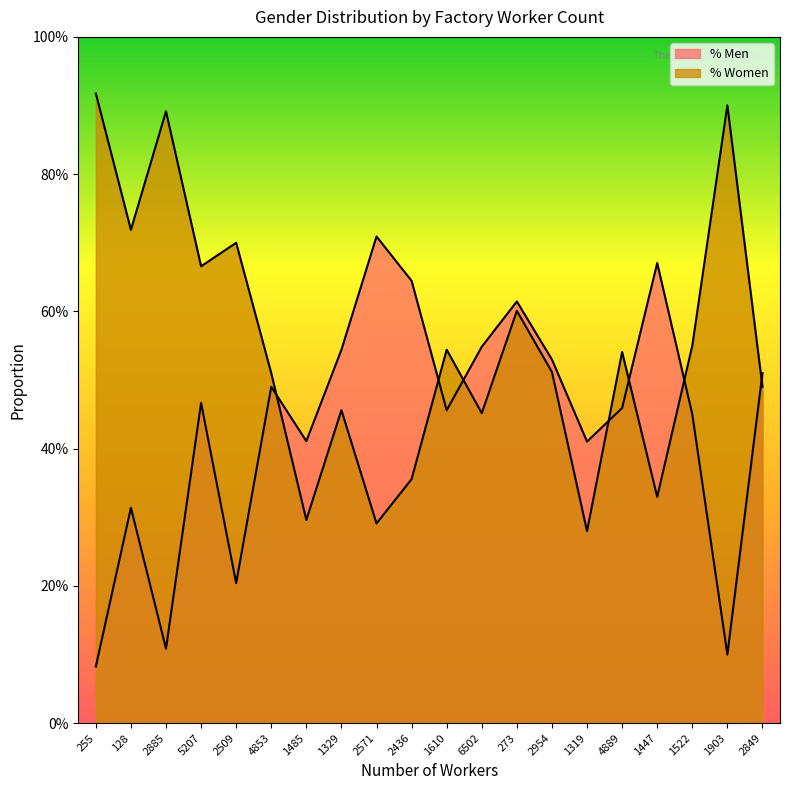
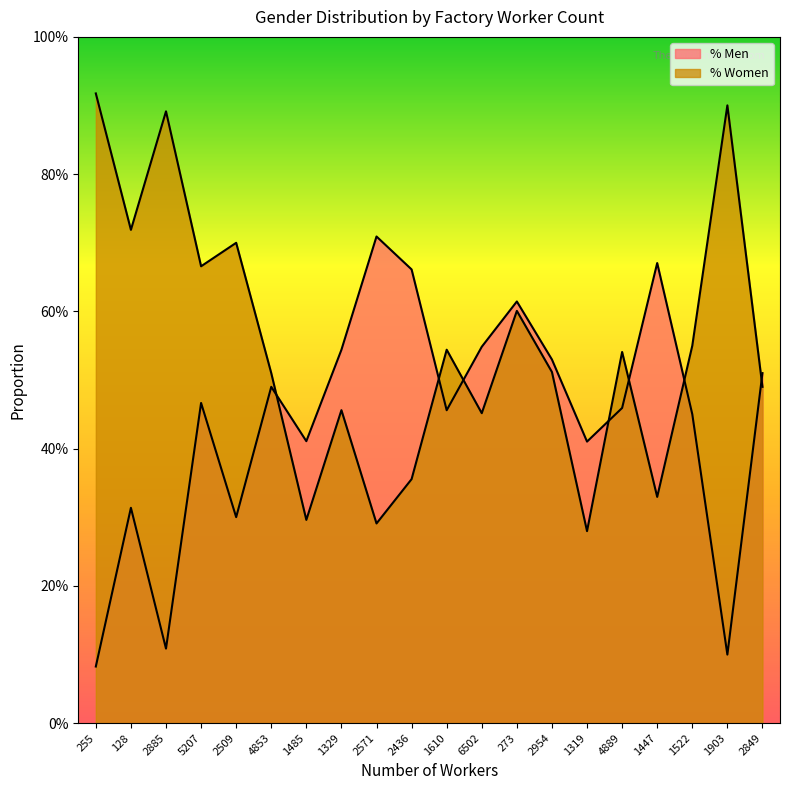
  {
    "% Men": {
      "255": "8%",
      "128": "31%",
      "2885": "11%",
      "5207": "47%",
-     "2509": "20%",
+     "2509": "30%",
      "4853": "49%",
      "1485": "41%",
      "1329": "54%",
      "2571": "71%",
-     "2436": "64%",
+     "2436": "66%",
      "1610": "46%",
      "6502": "55%",
      "273": "61%",
      "2954": "53%",
      "1319": "41%",
      "4889": "46%",
      "1447": "67%",
      "1522": "45%",
      "1903": "10%",
      "2849": "51%"
    },
    "% Women": {
      "255": "92%",
      "128": "72%",
      "2885": "89%",
      "5207": "67%",
      "2509": "70%",
      "4853": "51%",
      "1485": "30%",
      "1329": "46%",
      "2571": "29%",
      "2436": "36%",
      "1610": "54%",
      "6502": "45%",
      "273": "60%",
      "2954": "51%",
      "1319": "28%",
      "4889": "54%",
      "1447": "33%",
      "1522": "55%",
      "1903": "90%",
      "2849": "49%"
    }
  }
